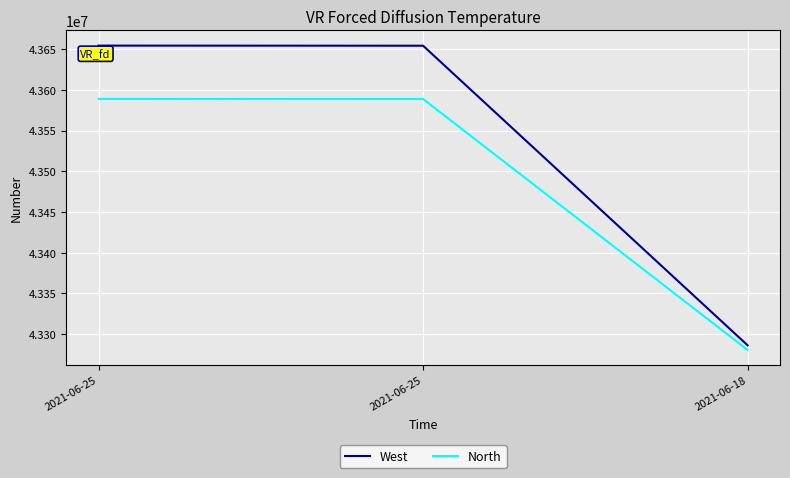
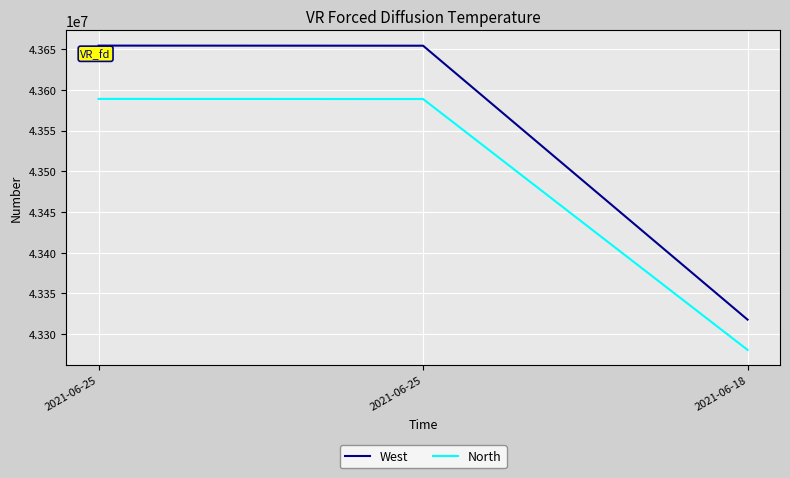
  {
    "West": {
-     "2021-06-18": 43290000
+     "2021-06-18": 43320000
    },
    "North": {
      "2021-06-18": 43280000
    }
  }
